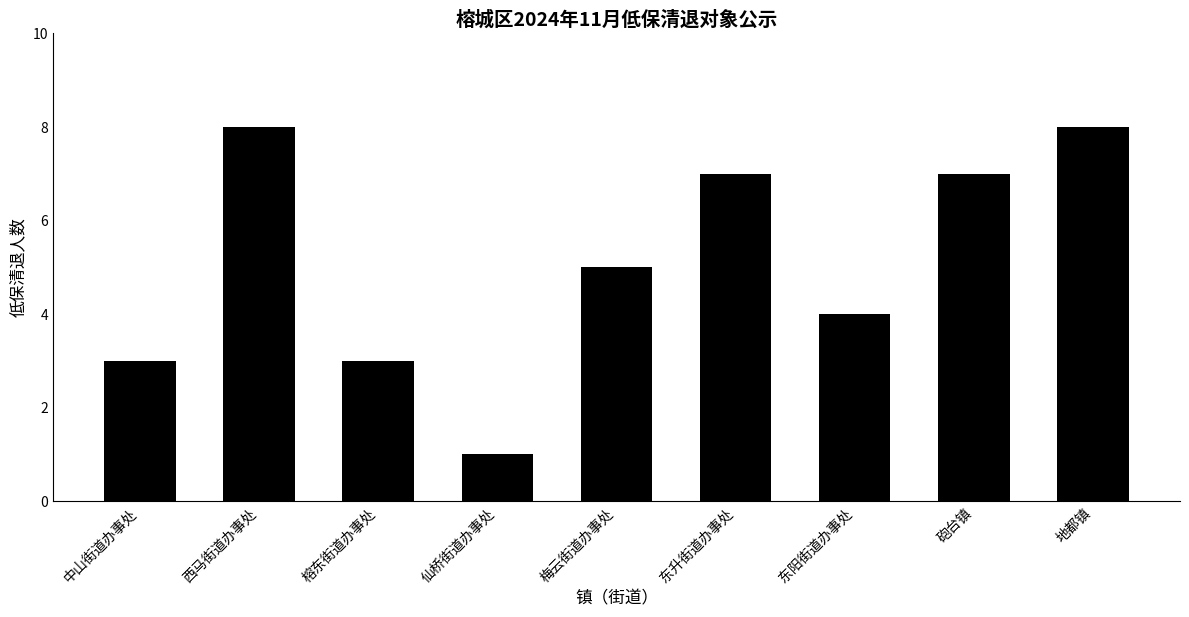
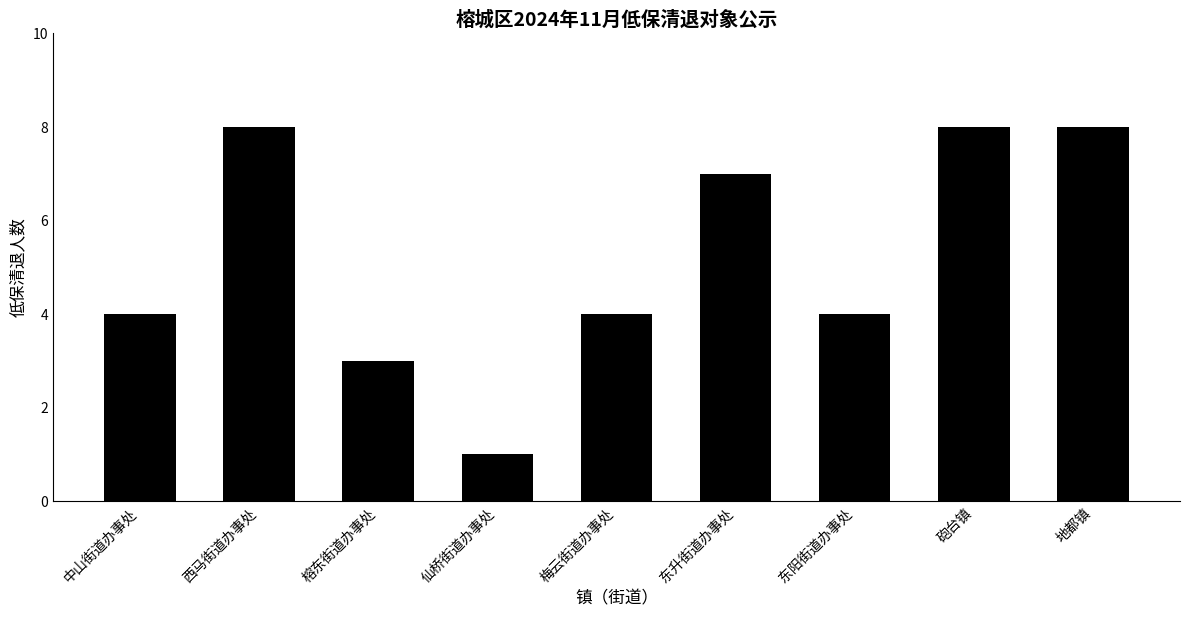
  {
-   "中山街道办事处": 3,
+   "中山街道办事处": 4,
    "西马街道办事处": 8,
    "榕东街道办事处": 3,
    "仙桥街道办事处": 1,
-   "梅云街道办事处": 5,
+   "梅云街道办事处": 4,
    "东升街道办事处": 7,
    "东阳街道办事处": 4,
-   "砲台镇": 7,
+   "砲台镇": 8,
    "地都镇": 8
  }
